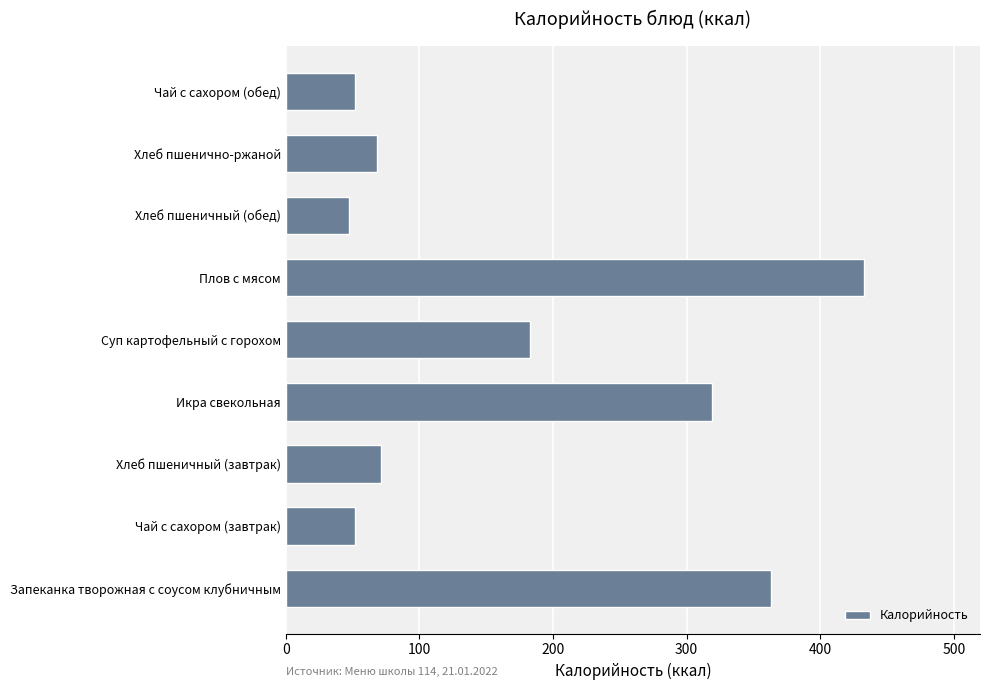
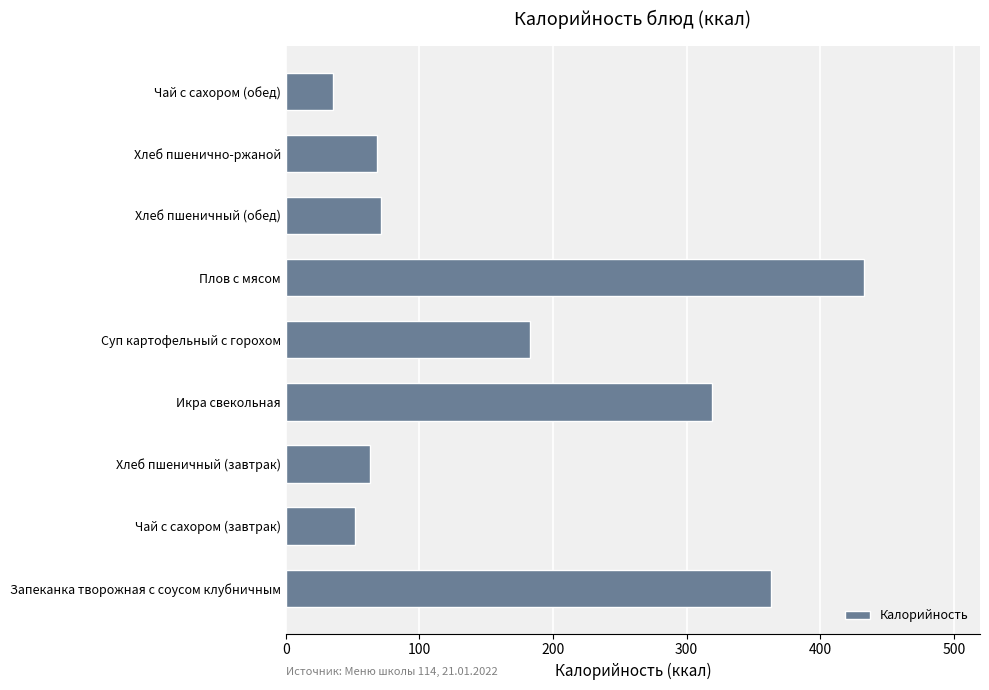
  {
-   "Чай с сахором (обед)": 52,
+   "Чай с сахором (обед)": 35,
    "Хлеб пшенично-ржаной": 68,
-   "Хлеб пшеничный (обед)": 47,
+   "Хлеб пшеничный (обед)": 71,
    "Плов с мясом": 433,
    "Суп картофельный с горохом": 183,
    "Икра свекольная": 319,
-   "Хлеб пшеничный (завтрак)": 71,
+   "Хлеб пшеничный (завтрак)": 63,
    "Чай с сахором (завтрак)": 52,
    "Запеканка творожная с соусом клубничным": 363
  }
